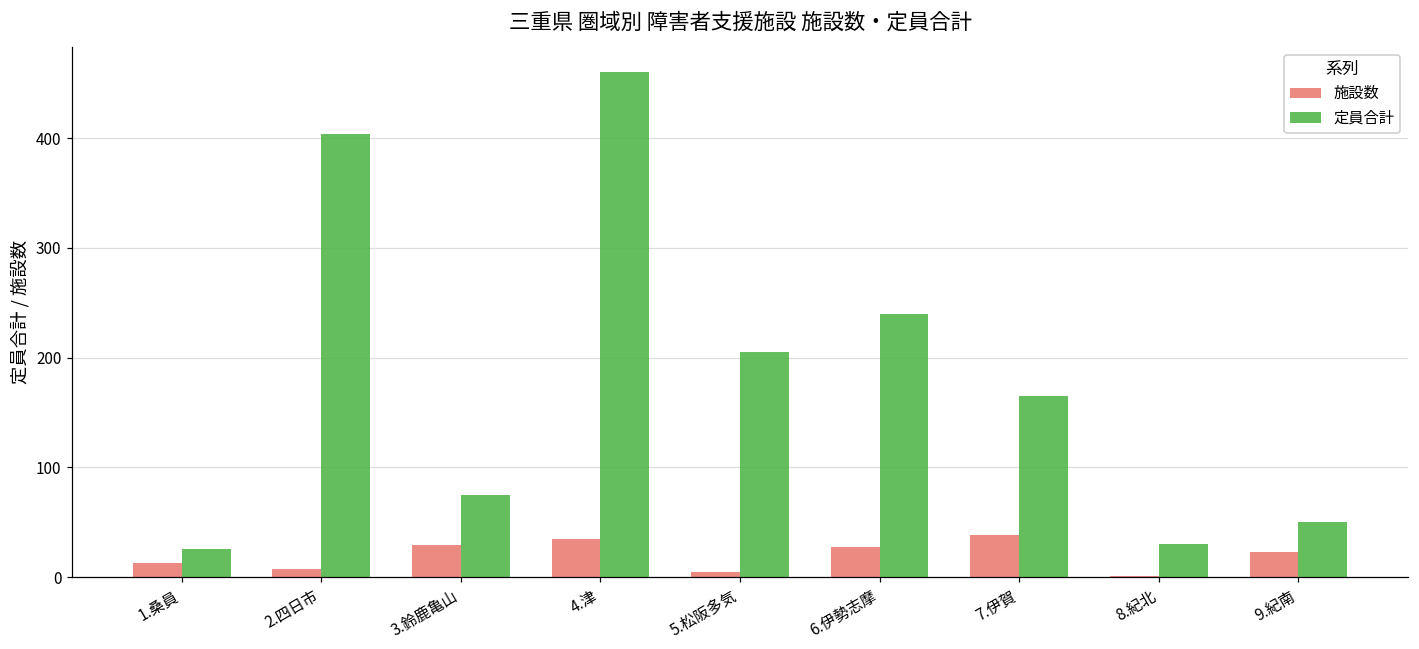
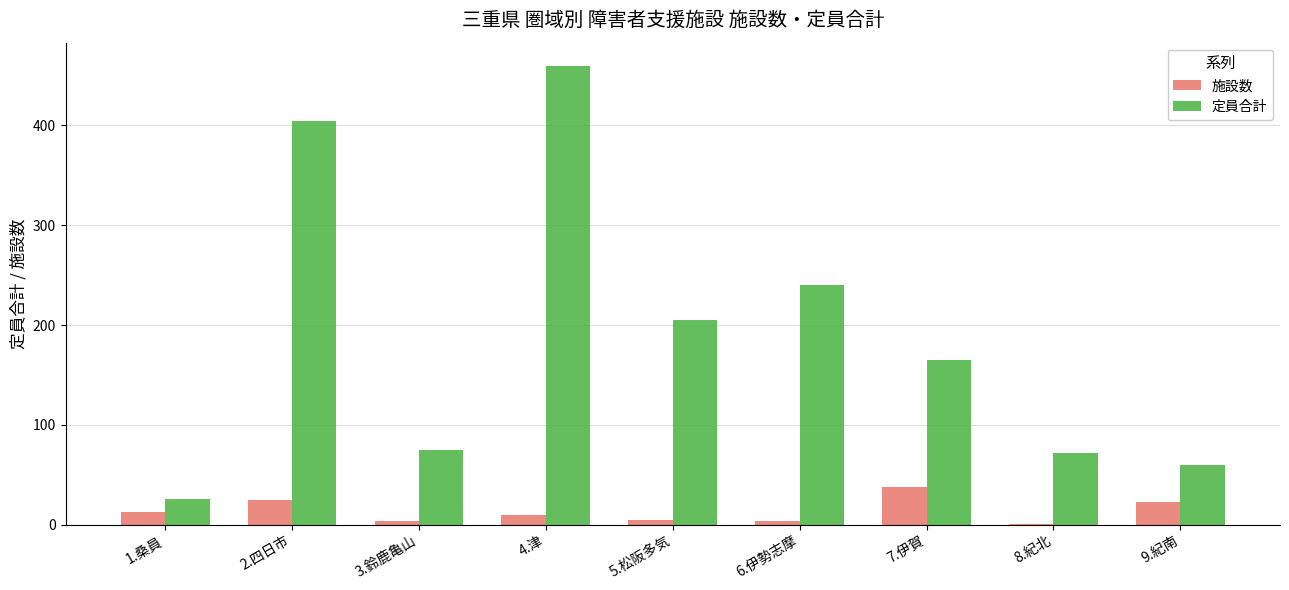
  {
    "施設数": {
      "1.桑員": 10,
-     "2.四日市": 10,
-     "3.鈴鹿亀山": 30,
-     "4.津": 40,
+     "2.四日市": 30,
+     "3.鈴鹿亀山": 0,
+     "4.津": 10,
      "5.松阪多気": 10,
-     "6.伊勢志摩": 30,
+     "6.伊勢志摩": 0,
      "7.伊賀": 40,
      "9.紀南": 20
    },
    "定員合計": {
      "1.桑員": 30,
      "2.四日市": 400,
      "3.鈴鹿亀山": 80,
      "4.津": 460,
      "5.松阪多気": 210,
      "6.伊勢志摩": 240,
      "7.伊賀": 170,
-     "8.紀北": 30,
-     "9.紀南": 50
+     "8.紀北": 70,
+     "9.紀南": 60
    }
  }
